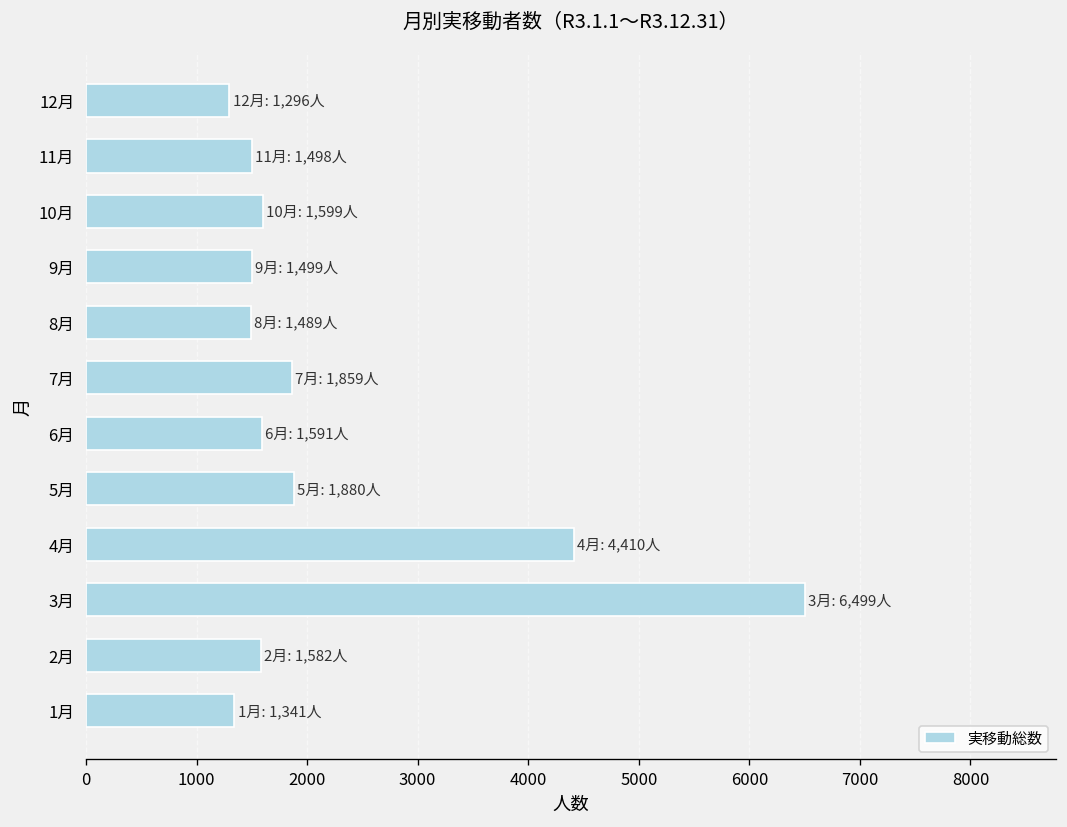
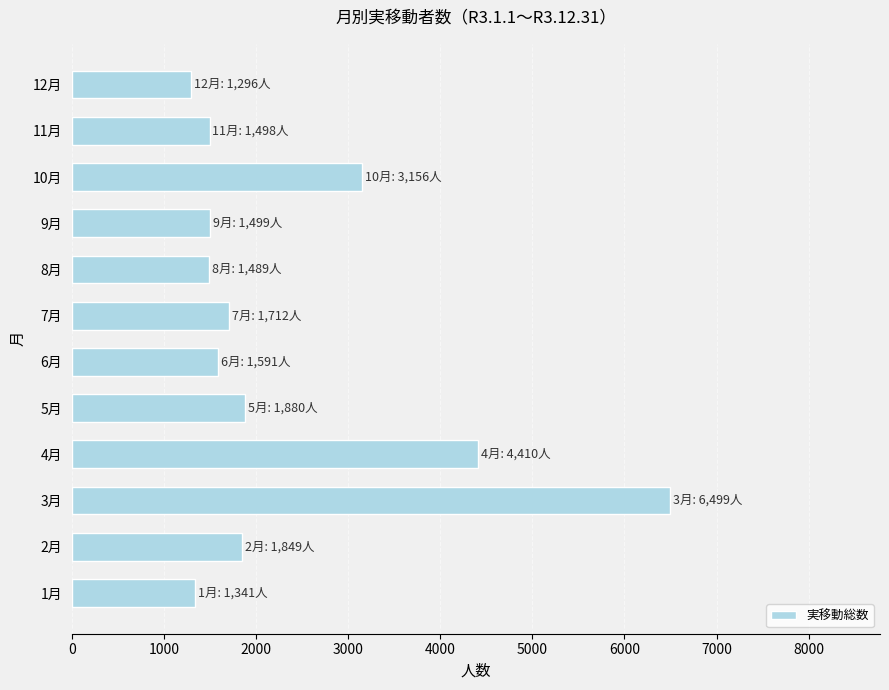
  {
    "12月": "1,296人",
    "11月": "1,498人",
-   "10月": "1,599人",
+   "10月": "3,156人",
    "9月": "1,499人",
    "8月": "1,489人",
-   "7月": "1,859人",
+   "7月": "1,712人",
    "6月": "1,591人",
    "5月": "1,880人",
    "4月": "4,410人",
    "3月": "6,499人",
-   "2月": "1,582人",
+   "2月": "1,849人",
    "1月": "1,341人"
  }
